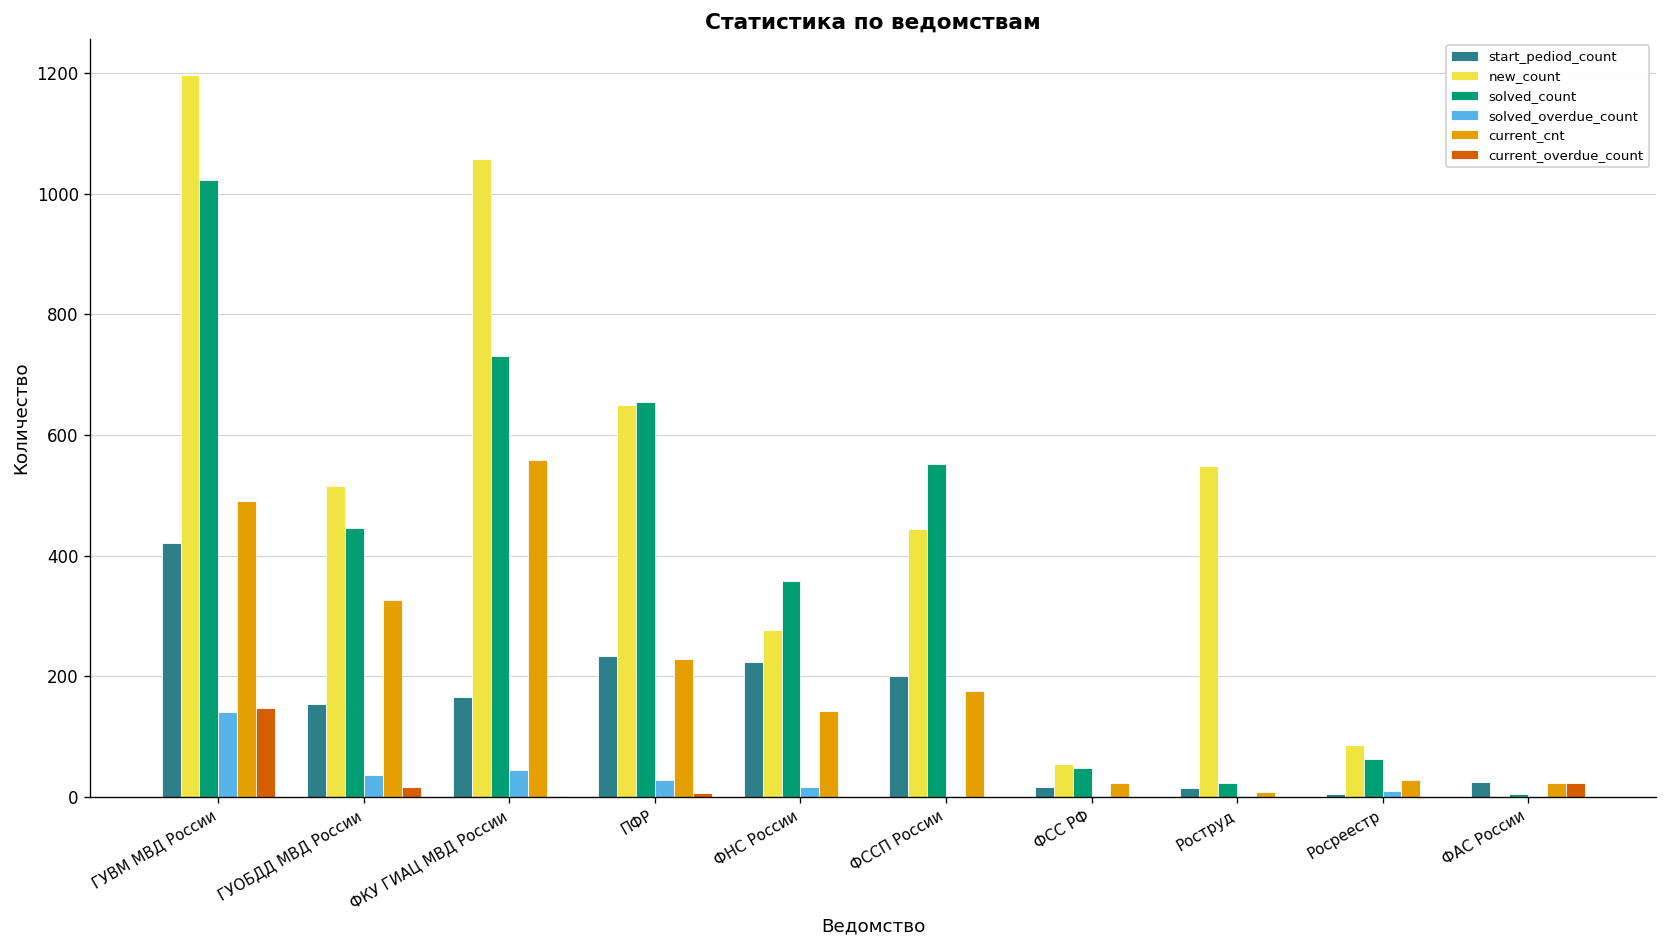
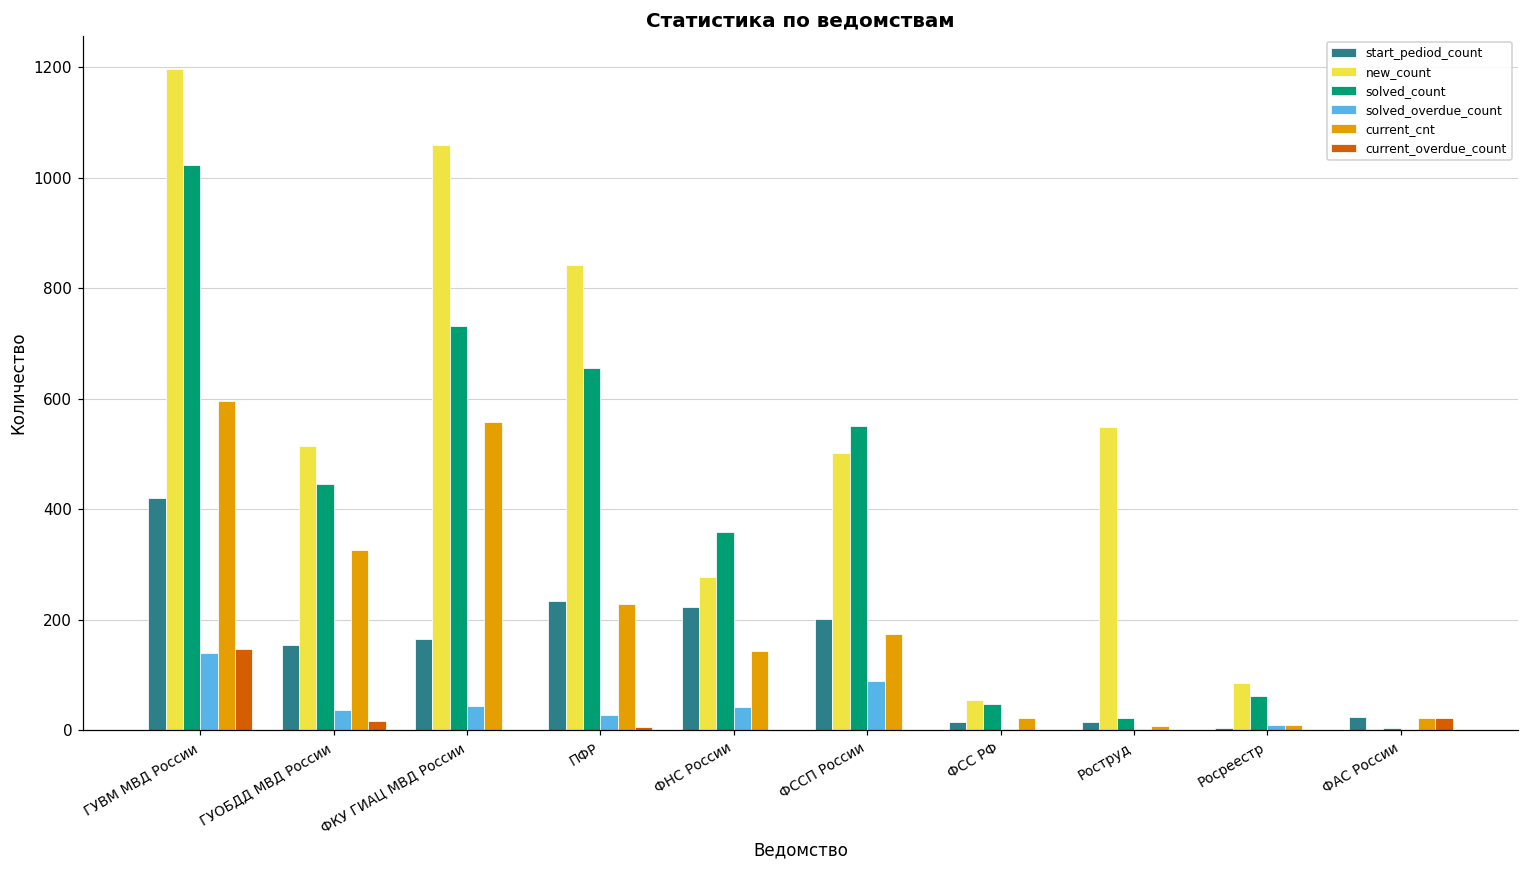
  {
    "new_count": {
      "ГУВМ МВД России": 1200,
      "ГУОБДД МВД России": 520,
      "ФКУ ГИАЦ МВД России": 1060,
-     "ПФР": 650,
+     "ПФР": 840,
      "ФНС России": 280,
-     "ФССП России": 440,
+     "ФССП России": 500,
      "ФСС РФ": 60,
      "Роструд": 550,
      "Росреестр": 90
    },
    "solved_overdue_count": {
      "ГУВМ МВД России": 140,
      "ГУОБДД МВД России": 40,
      "ФКУ ГИАЦ МВД России": 40,
      "ПФР": 30,
-     "ФНС России": 20,
-     "ФССП России": 0,
+     "ФНС России": 40,
+     "ФССП России": 90,
      "Росреестр": 10,
      "ФАС России": 0
    },
    "current_cnt": {
-     "ГУВМ МВД России": 490,
+     "ГУВМ МВД России": 600,
      "ГУОБДД МВД России": 330,
      "ФКУ ГИАЦ МВД России": 560,
      "ПФР": 230,
      "ФНС России": 140,
      "ФССП России": 180,
      "ФСС РФ": 20,
      "Роструд": 10,
-     "Росреестр": 30,
+     "Росреестр": 10,
      "ФАС России": 20
    },
    "current_overdue_count": {
      "ГУВМ МВД России": 150,
      "ГУОБДД МВД России": 20,
      "ПФР": 10,
      "ФНС России": 0,
      "ФССП России": 0,
      "ФСС РФ": 0,
      "Роструд": 0,
      "Росреестр": 0,
      "ФАС России": 20
    }
  }
